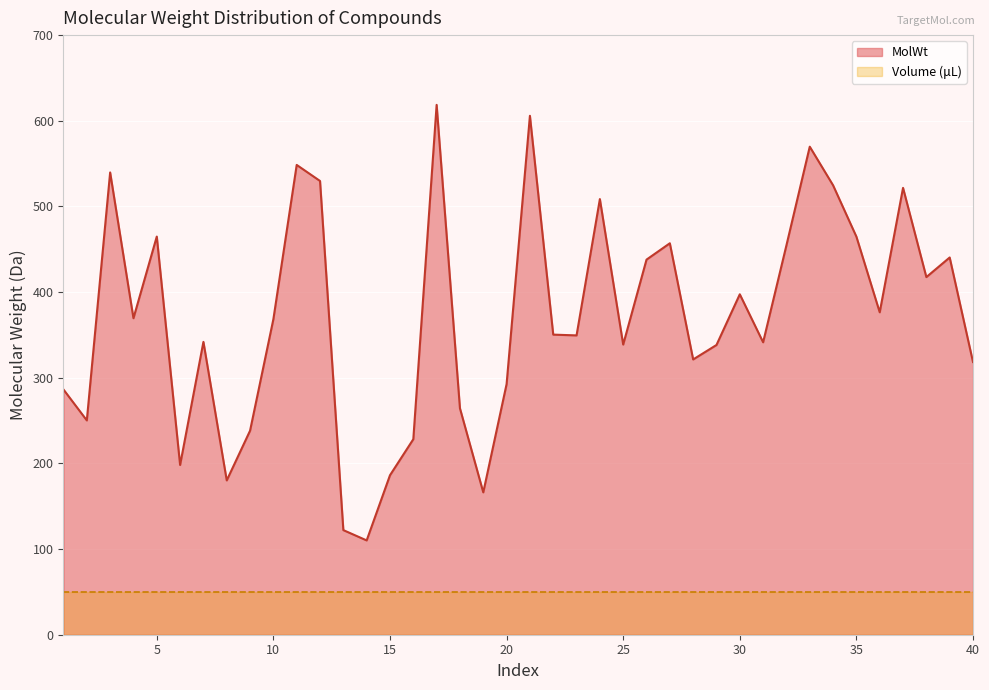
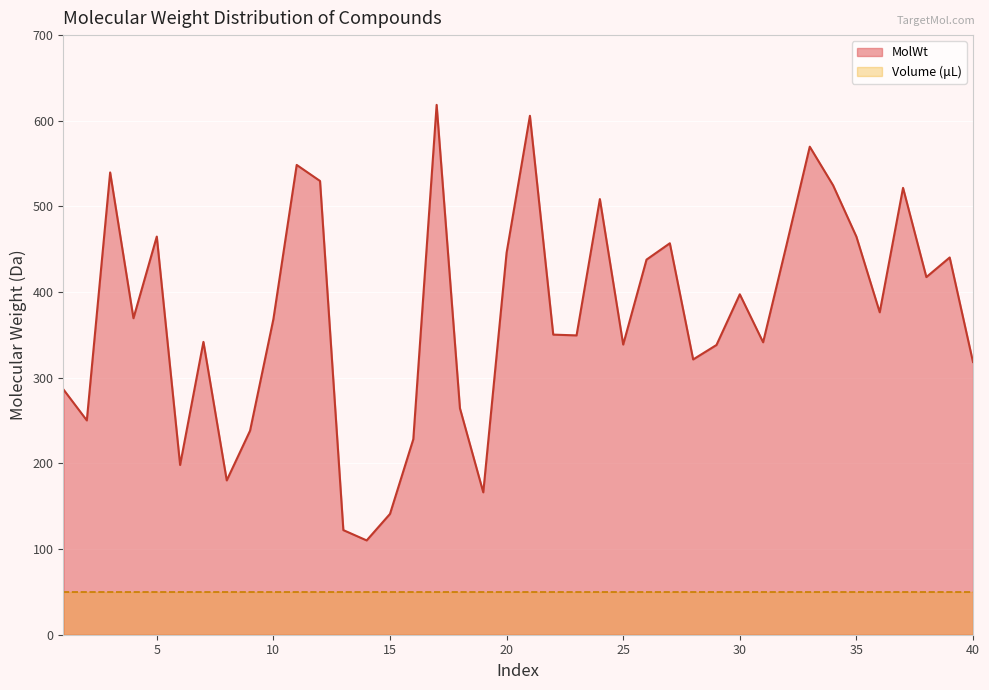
  {
    "MolWt": {
      "5": 460,
      "10": 370,
-     "15": 190,
-     "20": 290,
+     "15": 140,
+     "20": 450,
      "25": 340,
      "30": 400,
      "35": 460,
      "40": 320
    },
    "Volume (μL)": {
      "5": 50,
      "10": 50,
      "15": 50,
      "20": 50,
      "25": 50,
      "30": 50,
      "35": 50,
      "40": 50
    }
  }
